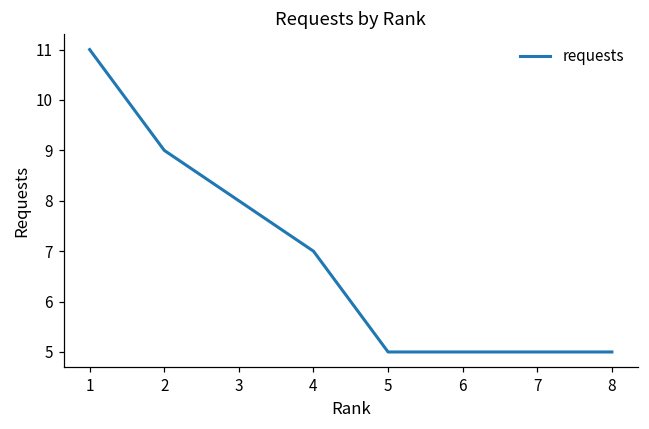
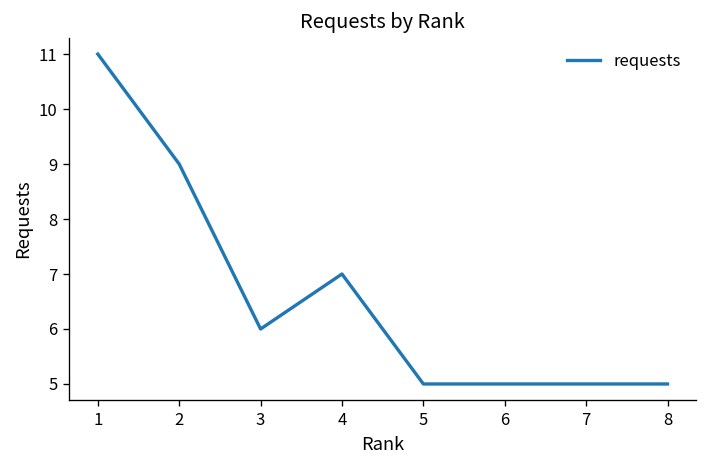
  {
    "1": 11,
    "2": 9,
-   "3": 8,
+   "3": 6,
    "4": 7,
    "5": 5,
    "6": 5,
    "7": 5,
    "8": 5
  }
